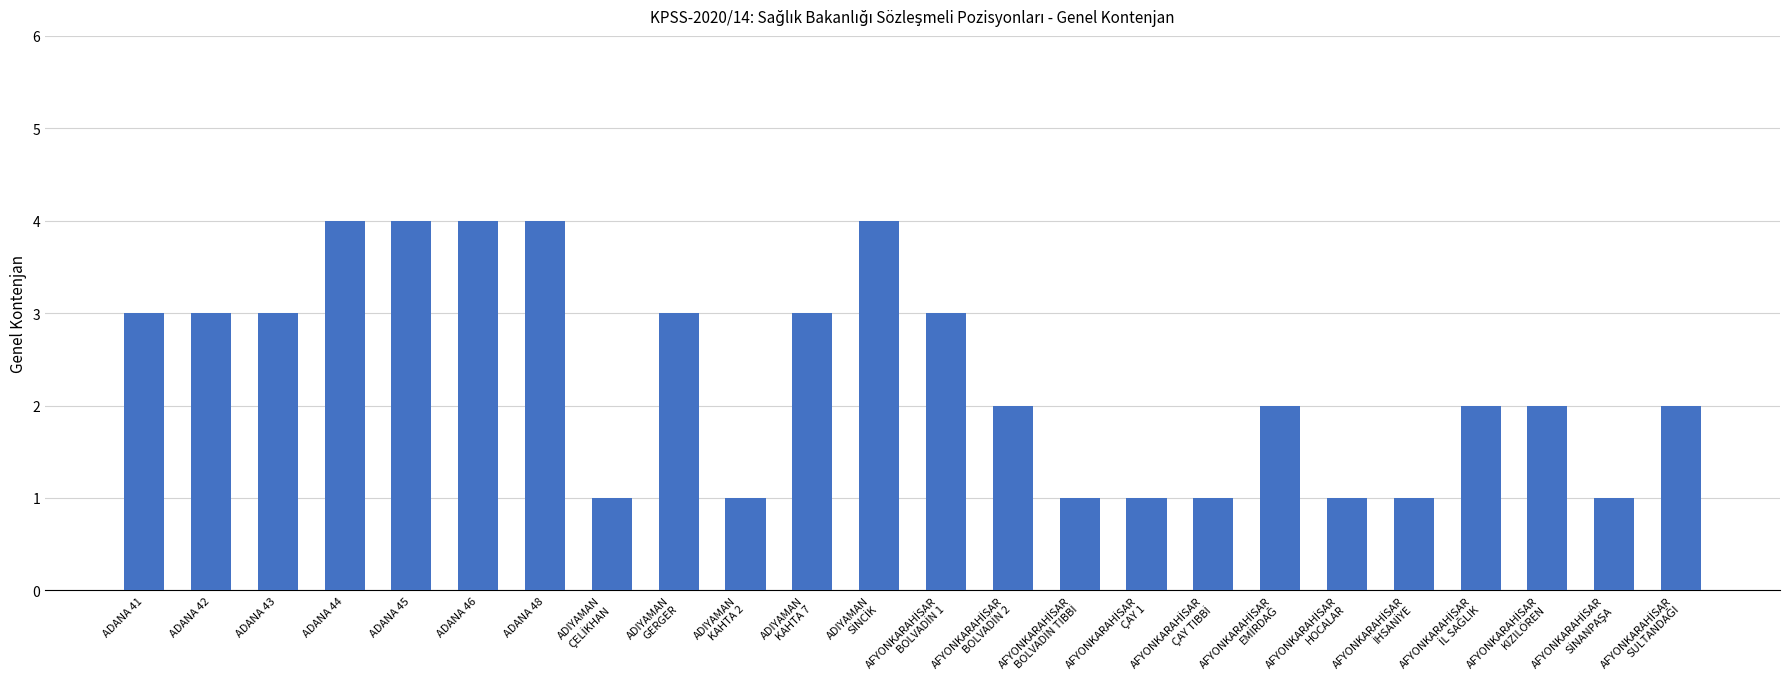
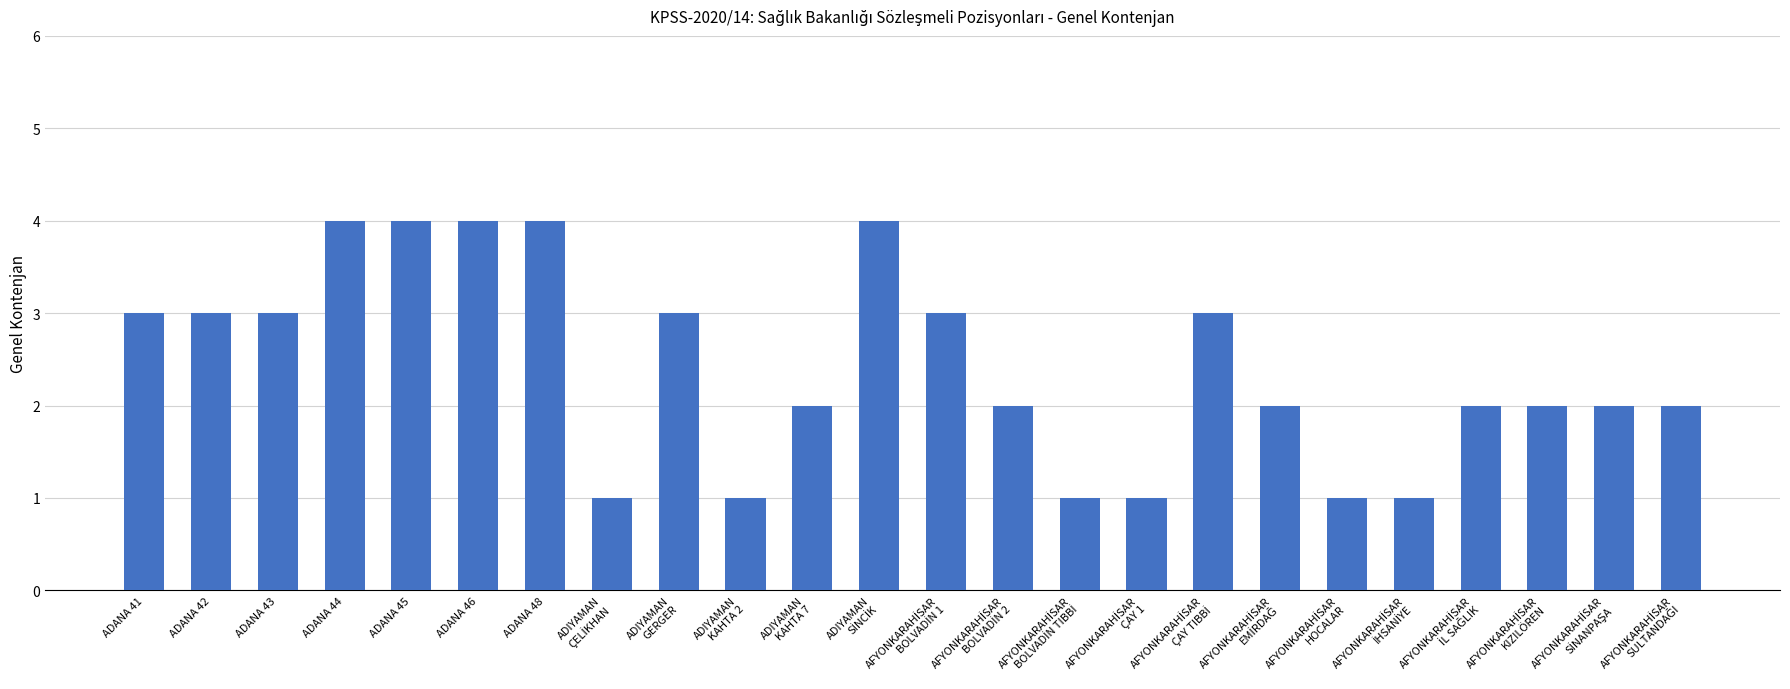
  {
    "ADANA 41": 3,
    "ADANA 42": 3,
    "ADANA 43": 3,
    "ADANA 44": 4,
    "ADANA 45": 4,
    "ADANA 46": 4,
    "ADANA 48": 4,
    "ADIYAMAN ÇELİKHAN": 1,
    "ADIYAMAN GERGER": 3,
    "ADIYAMAN KAHTA 2": 1,
-   "ADIYAMAN KAHTA 7": 3,
+   "ADIYAMAN KAHTA 7": 2,
    "ADIYAMAN SİNCİK": 4,
    "AFYONKARAHİSAR BOLVADİN 1": 3,
    "AFYONKARAHİSAR BOLVADİN 2": 2,
    "AFYONKARAHİSAR BOLVADİN TIBBİ": 1,
    "AFYONKARAHİSAR ÇAY 1": 1,
-   "AFYONKARAHİSAR ÇAY TIBBİ": 1,
+   "AFYONKARAHİSAR ÇAY TIBBİ": 3,
    "AFYONKARAHİSAR EMİRDAĞ": 2,
    "AFYONKARAHİSAR HOCALAR": 1,
    "AFYONKARAHİSAR İHSANİYE": 1,
    "AFYONKARAHİSAR İL SAĞLIK": 2,
    "AFYONKARAHİSAR KIZILÖREN": 2,
-   "AFYONKARAHİSAR SİNANPAŞA": 1,
+   "AFYONKARAHİSAR SİNANPAŞA": 2,
    "AFYONKARAHİSAR SULTANDAĞI": 2
  }
